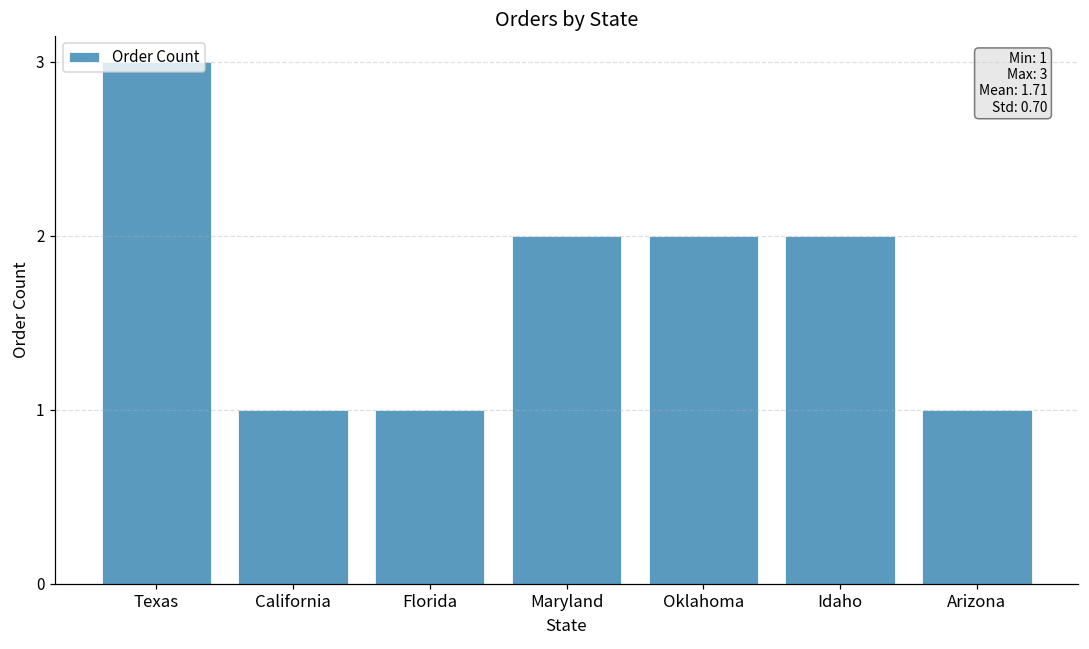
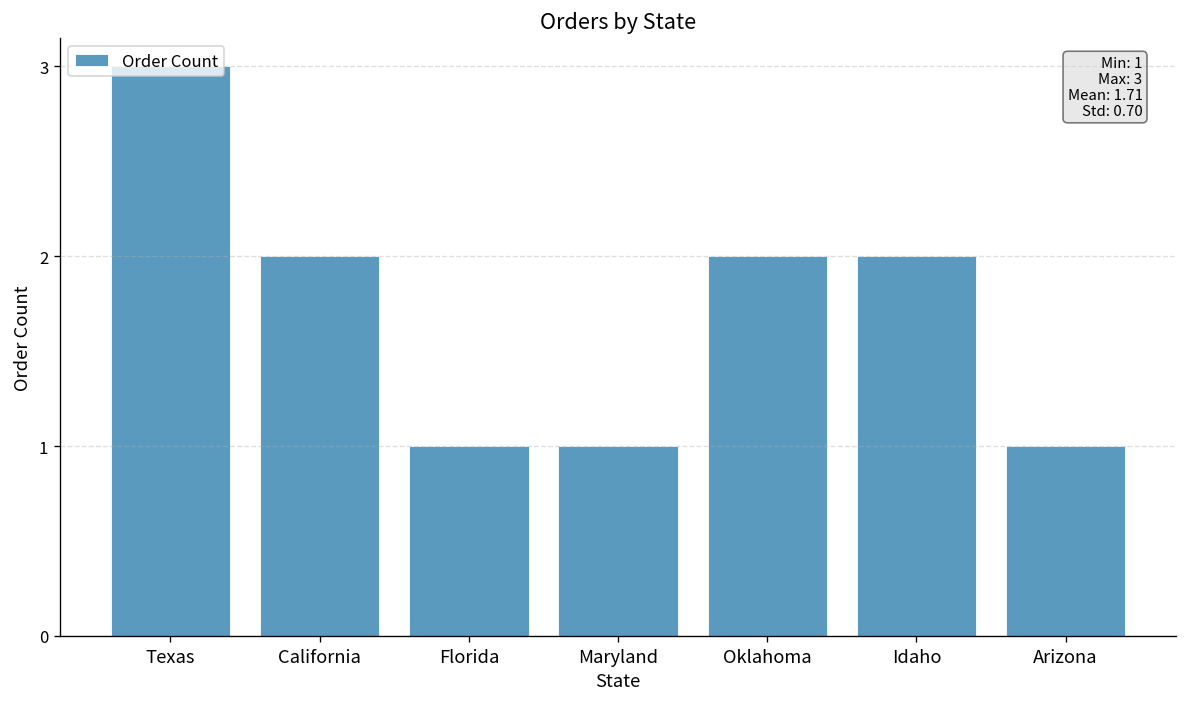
  {
-   "California": 1,
+   "California": 2,
    "Florida": 1,
-   "Maryland": 2,
+   "Maryland": 1,
    "Oklahoma": 2,
    "Idaho": 2,
    "Arizona": 1
  }
